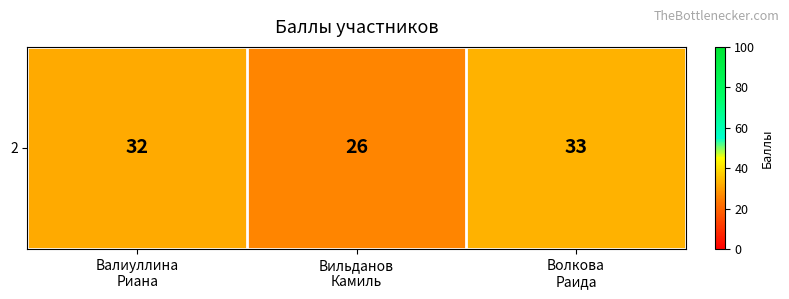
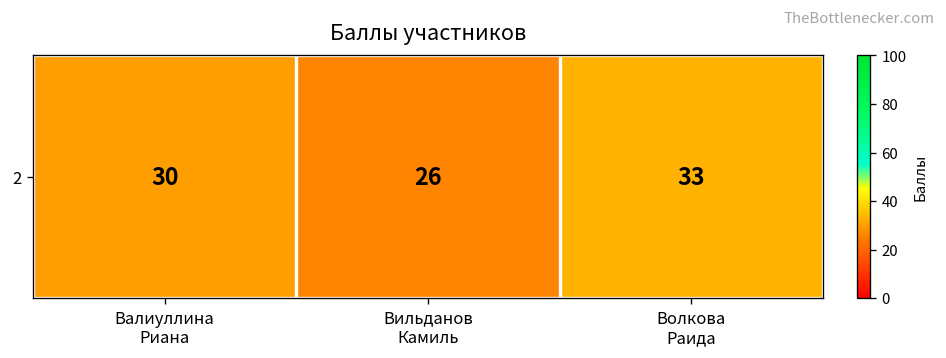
  {
    "2": {
-     "Валиуллина Риана": 32,
+     "Валиуллина Риана": 30,
      "Вильданов Камиль": 26,
      "Волкова Раида": 33
    }
  }
